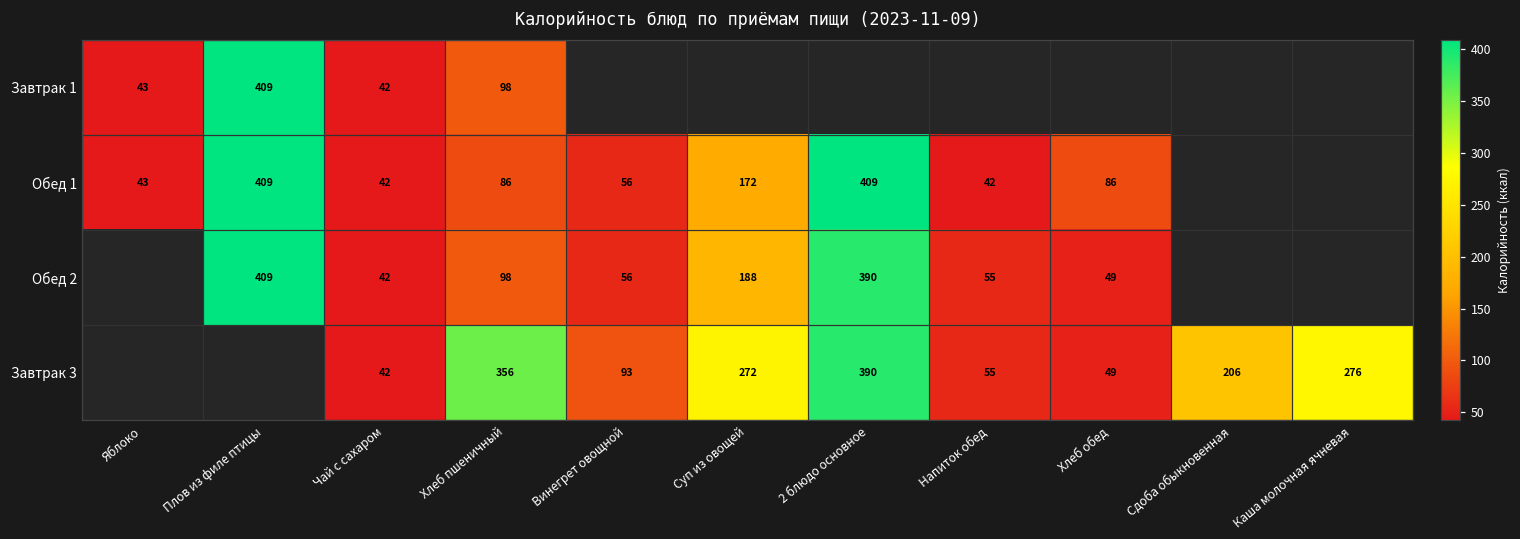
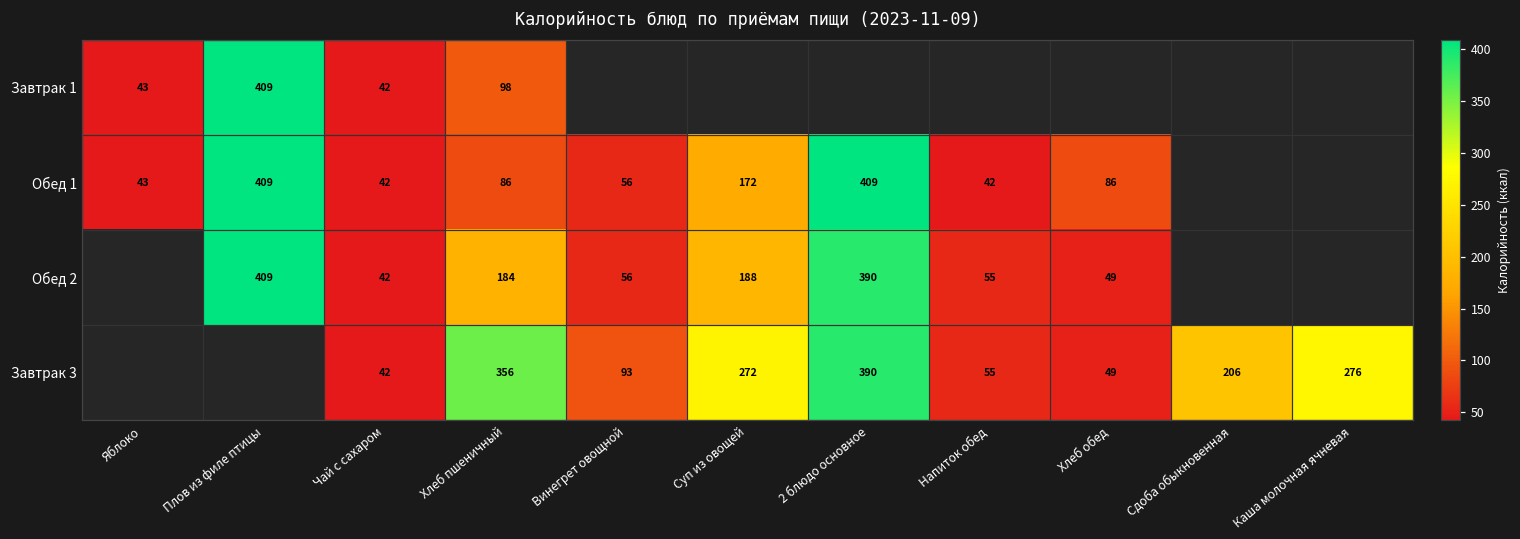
  {
    "Завтрак 1": {
      "Яблоко": 43,
      "Плов из филе птицы": 409,
      "Чай с сахаром": 42,
      "Хлеб пшеничный": 98
    },
    "Обед 1": {
      "Яблоко": 43,
      "Плов из филе птицы": 409,
      "Чай с сахаром": 42,
      "Хлеб пшеничный": 86,
      "Винегрет овощной": 56,
      "Суп из овощей": 172,
      "2 блюдо основное": 409,
      "Напиток обед": 42,
      "Хлеб обед": 86
    },
    "Обед 2": {
      "Плов из филе птицы": 409,
      "Чай с сахаром": 42,
-     "Хлеб пшеничный": 98,
+     "Хлеб пшеничный": 184,
      "Винегрет овощной": 56,
      "Суп из овощей": 188,
      "2 блюдо основное": 390,
      "Напиток обед": 55,
      "Хлеб обед": 49
    },
    "Завтрак 3": {
      "Чай с сахаром": 42,
      "Хлеб пшеничный": 356,
      "Винегрет овощной": 93,
      "Суп из овощей": 272,
      "2 блюдо основное": 390,
      "Напиток обед": 55,
      "Хлеб обед": 49,
      "Сдоба обыкновенная": 206,
      "Каша молочная ячневая": 276
    }
  }
